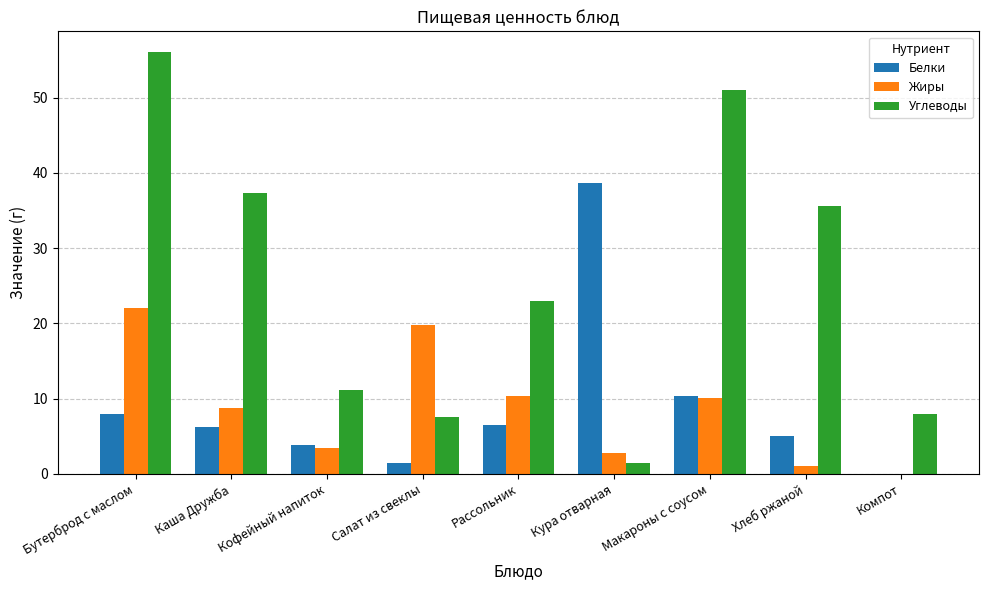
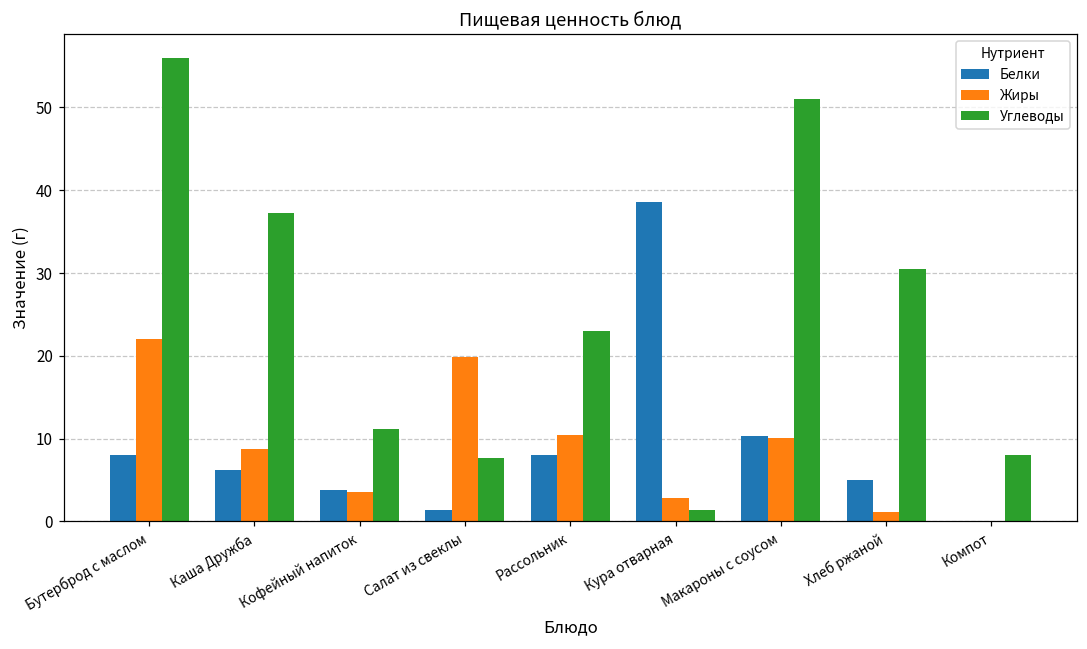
  {
    "Белки": {
      "Бутерброд с маслом": 8,
      "Каша Дружба": 6,
      "Кофейный напиток": 4,
      "Салат из свеклы": 1,
-     "Рассольник": 7,
+     "Рассольник": 8,
      "Кура отварная": 39,
      "Макароны с соусом": 10,
      "Хлеб ржаной": 5,
      "Компот": 0
    },
    "Жиры": {
      "Бутерброд с маслом": 22,
      "Каша Дружба": 9,
      "Кофейный напиток": 4,
      "Салат из свеклы": 20,
      "Рассольник": 10,
      "Кура отварная": 3,
      "Макароны с соусом": 10,
      "Хлеб ржаной": 1,
      "Компот": 0
    },
    "Углеводы": {
      "Бутерброд с маслом": 56,
      "Каша Дружба": 37,
      "Кофейный напиток": 11,
      "Салат из свеклы": 8,
      "Рассольник": 23,
      "Кура отварная": 1,
      "Макароны с соусом": 51,
-     "Хлеб ржаной": 36,
+     "Хлеб ржаной": 31,
      "Компот": 8
    }
  }
